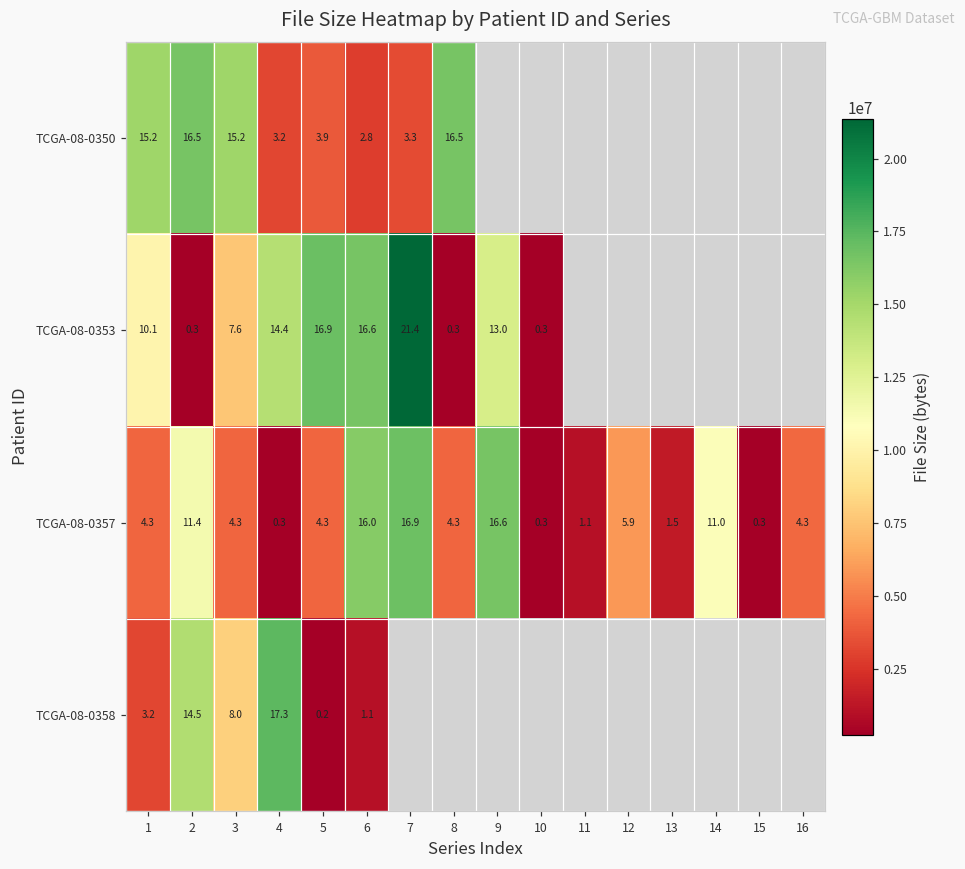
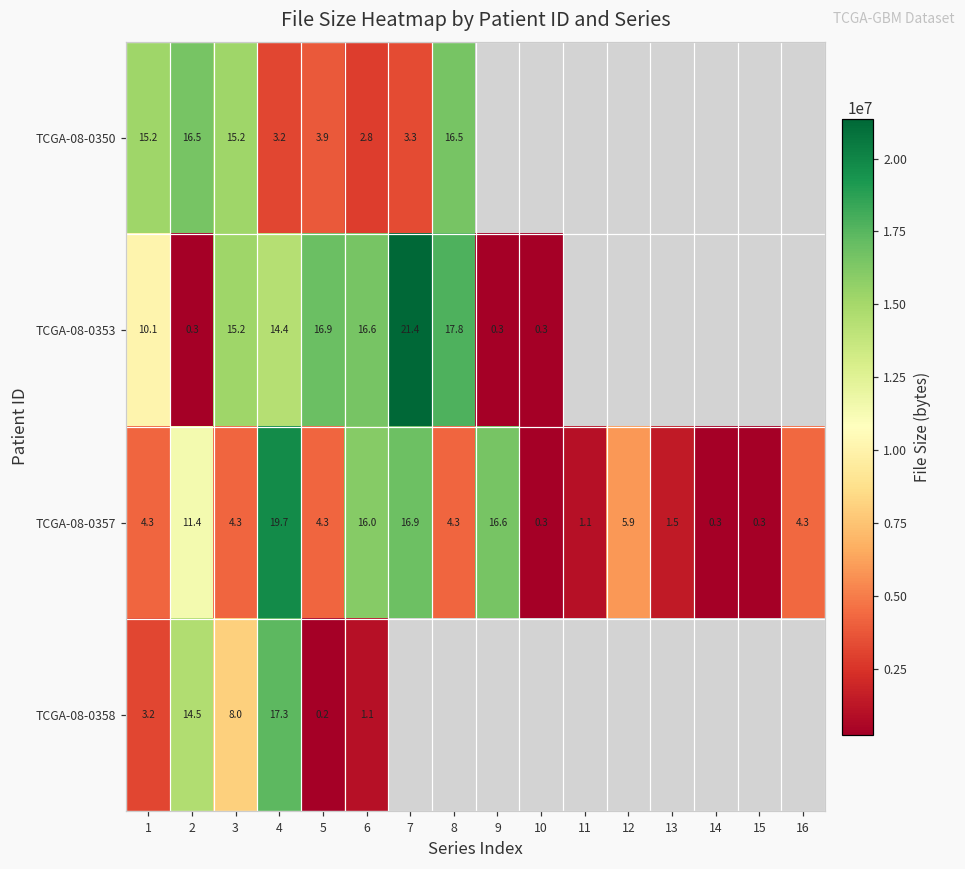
  {
    "TCGA-08-0350": {
      "1": 15.2,
      "2": 16.5,
      "3": 15.2,
      "4": 3.2,
      "5": 3.9,
      "6": 2.8,
      "7": 3.3,
      "8": 16.5
    },
    "TCGA-08-0353": {
      "1": 10.1,
      "2": 0.3,
-     "3": 7.6,
+     "3": 15.2,
      "4": 14.4,
      "5": 16.9,
      "6": 16.6,
      "7": 21.4,
-     "8": 0.3,
-     "9": 13.0,
+     "8": 17.8,
+     "9": 0.3,
      "10": 0.3
    },
    "TCGA-08-0357": {
      "1": 4.3,
      "2": 11.4,
      "3": 4.3,
-     "4": 0.3,
+     "4": 19.7,
      "5": 4.3,
      "6": 16.0,
      "7": 16.9,
      "8": 4.3,
      "9": 16.6,
      "10": 0.3,
      "11": 1.1,
      "12": 5.9,
      "13": 1.5,
-     "14": 11.0,
+     "14": 0.3,
      "15": 0.3,
      "16": 4.3
    },
    "TCGA-08-0358": {
      "1": 3.2,
      "2": 14.5,
      "3": 8.0,
      "4": 17.3,
      "5": 0.2,
      "6": 1.1
    }
  }
